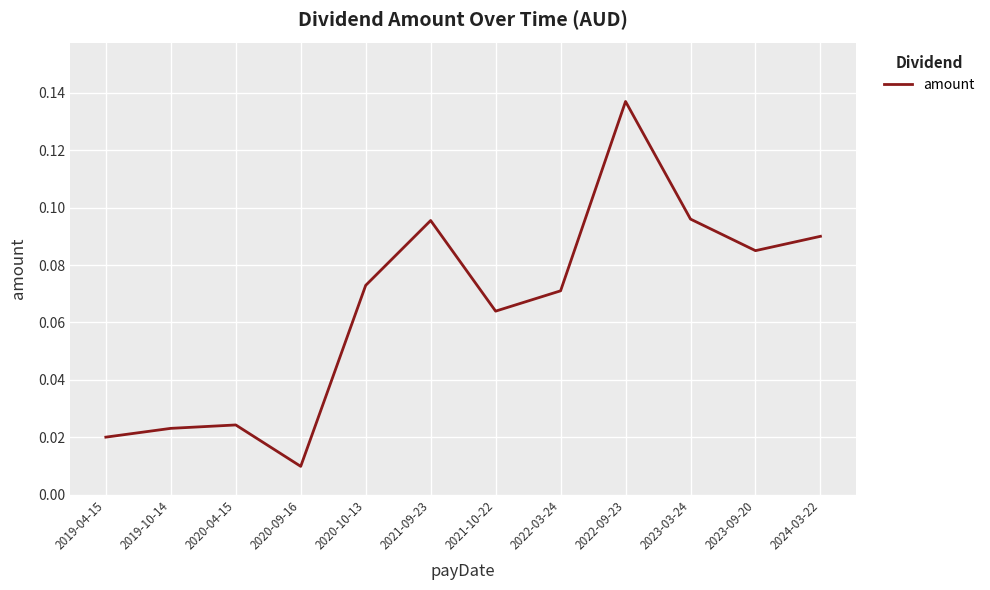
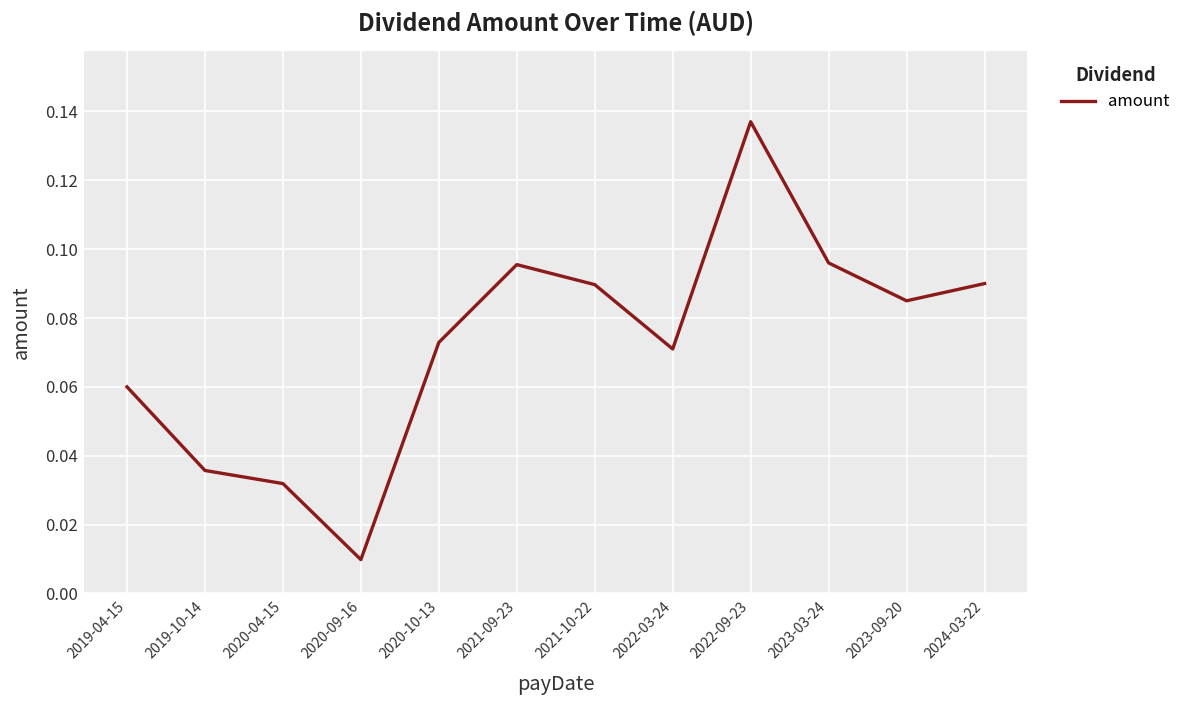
  {
-   "2019-04-15": 0.02,
-   "2019-10-14": 0.023,
-   "2020-04-15": 0.024,
+   "2019-04-15": 0.06,
+   "2019-10-14": 0.036,
+   "2020-04-15": 0.032,
    "2020-09-16": 0.010,
    "2020-10-13": 0.073,
    "2021-09-23": 0.096,
-   "2021-10-22": 0.064,
+   "2021-10-22": 0.090,
    "2022-03-24": 0.071,
    "2022-09-23": 0.137,
    "2023-03-24": 0.096,
    "2023-09-20": 0.085,
    "2024-03-22": 0.090
  }
